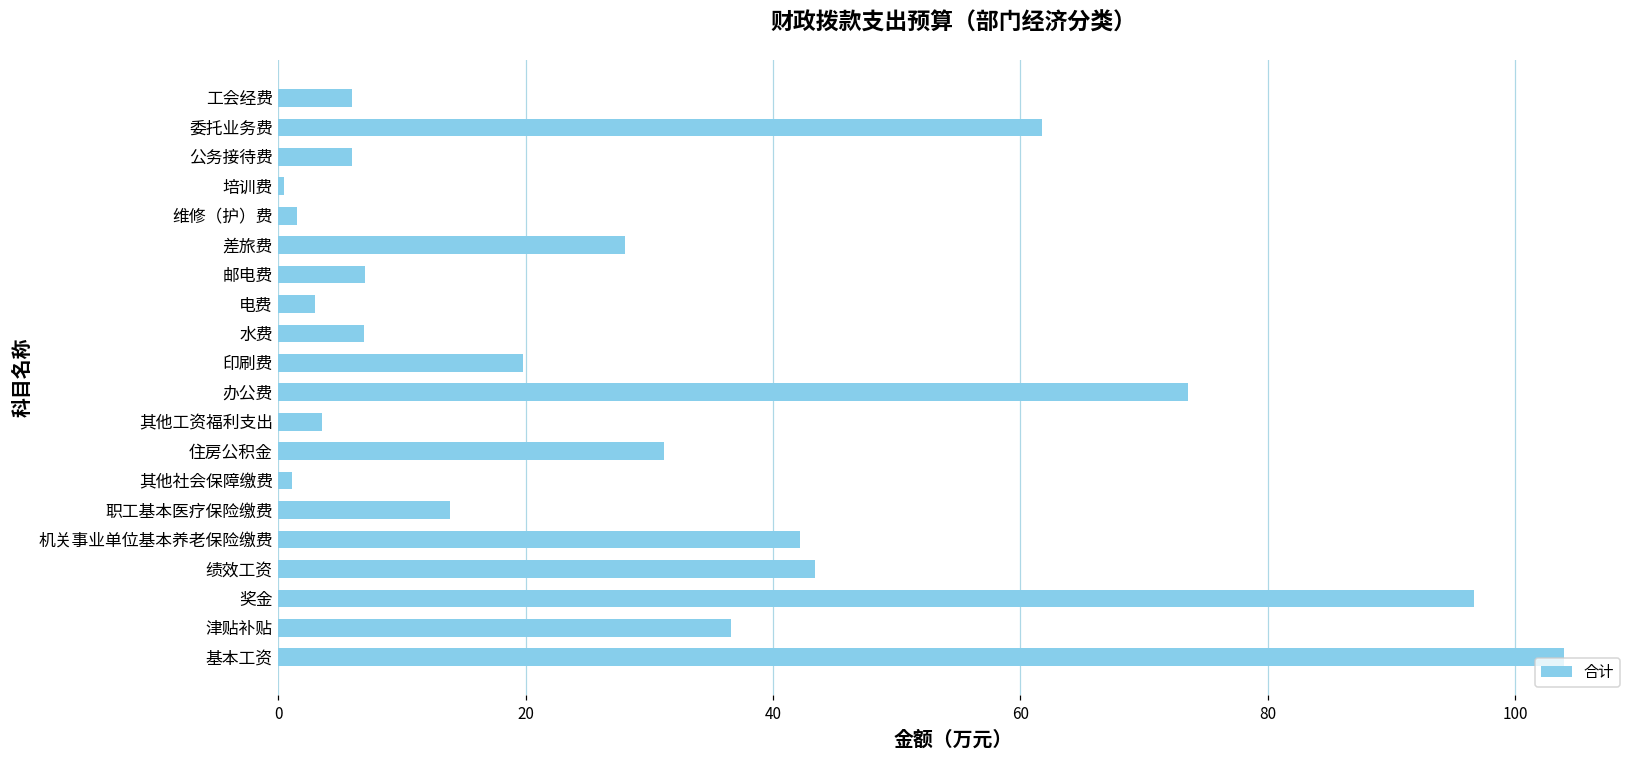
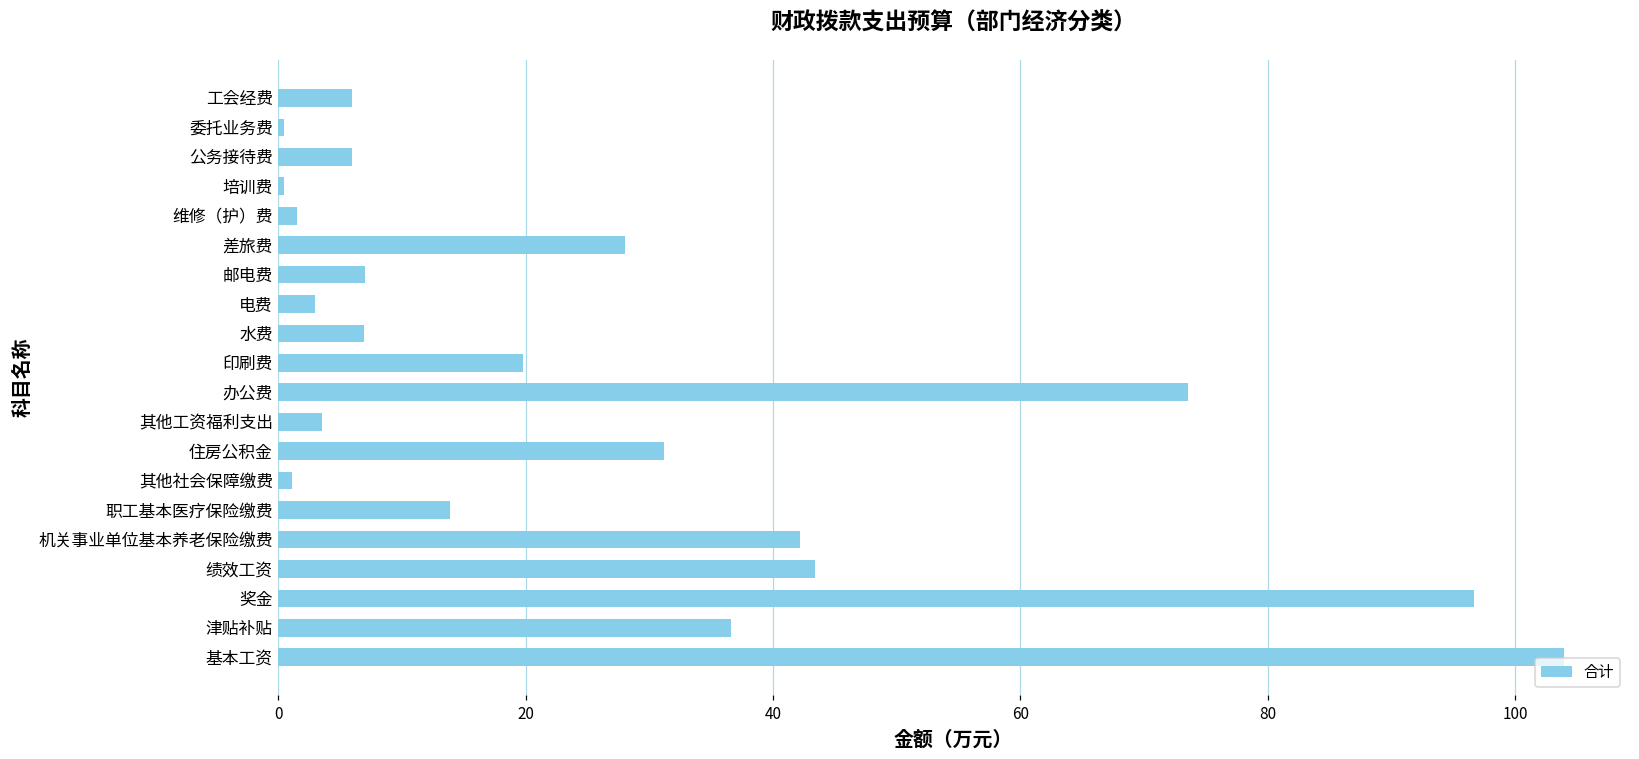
  {
    "工会经费": 6.0,
-   "委托业务费": 61.7,
+   "委托业务费": 0.5,
    "公务接待费": 5.9,
    "培训费": 0.5,
    "维修（护）费": 1.5,
    "差旅费": 28.0,
    "邮电费": 7.0,
    "电费": 3.0,
    "水费": 6.9,
    "印刷费": 19.8,
    "办公费": 73.6,
    "其他工资福利支出": 3.5,
    "住房公积金": 31.2,
    "其他社会保障缴费": 1.1,
    "职工基本医疗保险缴费": 13.9,
    "机关事业单位基本养老保险缴费": 42.2,
    "绩效工资": 43.4,
    "奖金": 96.7,
    "津贴补贴": 36.6,
    "基本工资": 103.9
  }
